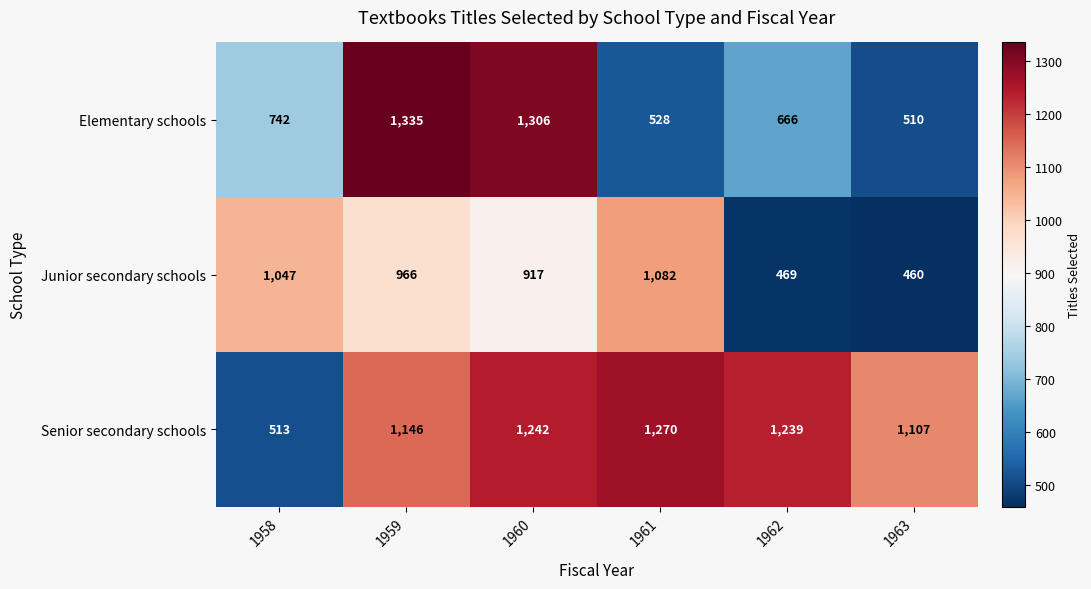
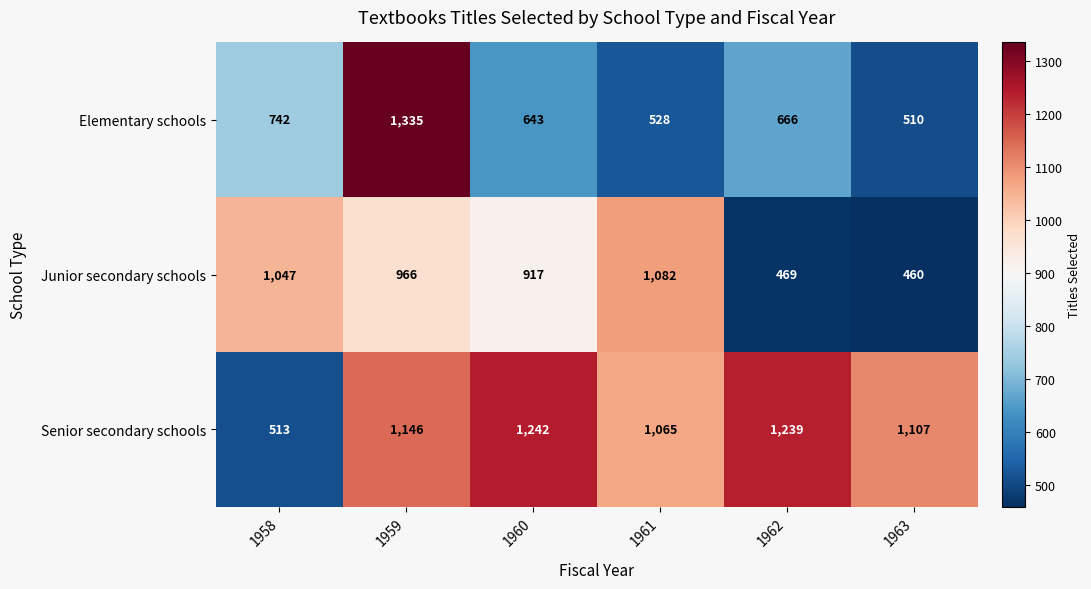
  {
    "Elementary schools": {
      "1958": "742",
      "1959": "1,335",
-     "1960": "1,306",
+     "1960": "643",
      "1961": "528",
      "1962": "666",
      "1963": "510"
    },
    "Junior secondary schools": {
      "1958": "1,047",
      "1959": "966",
      "1960": "917",
      "1961": "1,082",
      "1962": "469",
      "1963": "460"
    },
    "Senior secondary schools": {
      "1958": "513",
      "1959": "1,146",
      "1960": "1,242",
-     "1961": "1,270",
+     "1961": "1,065",
      "1962": "1,239",
      "1963": "1,107"
    }
  }
